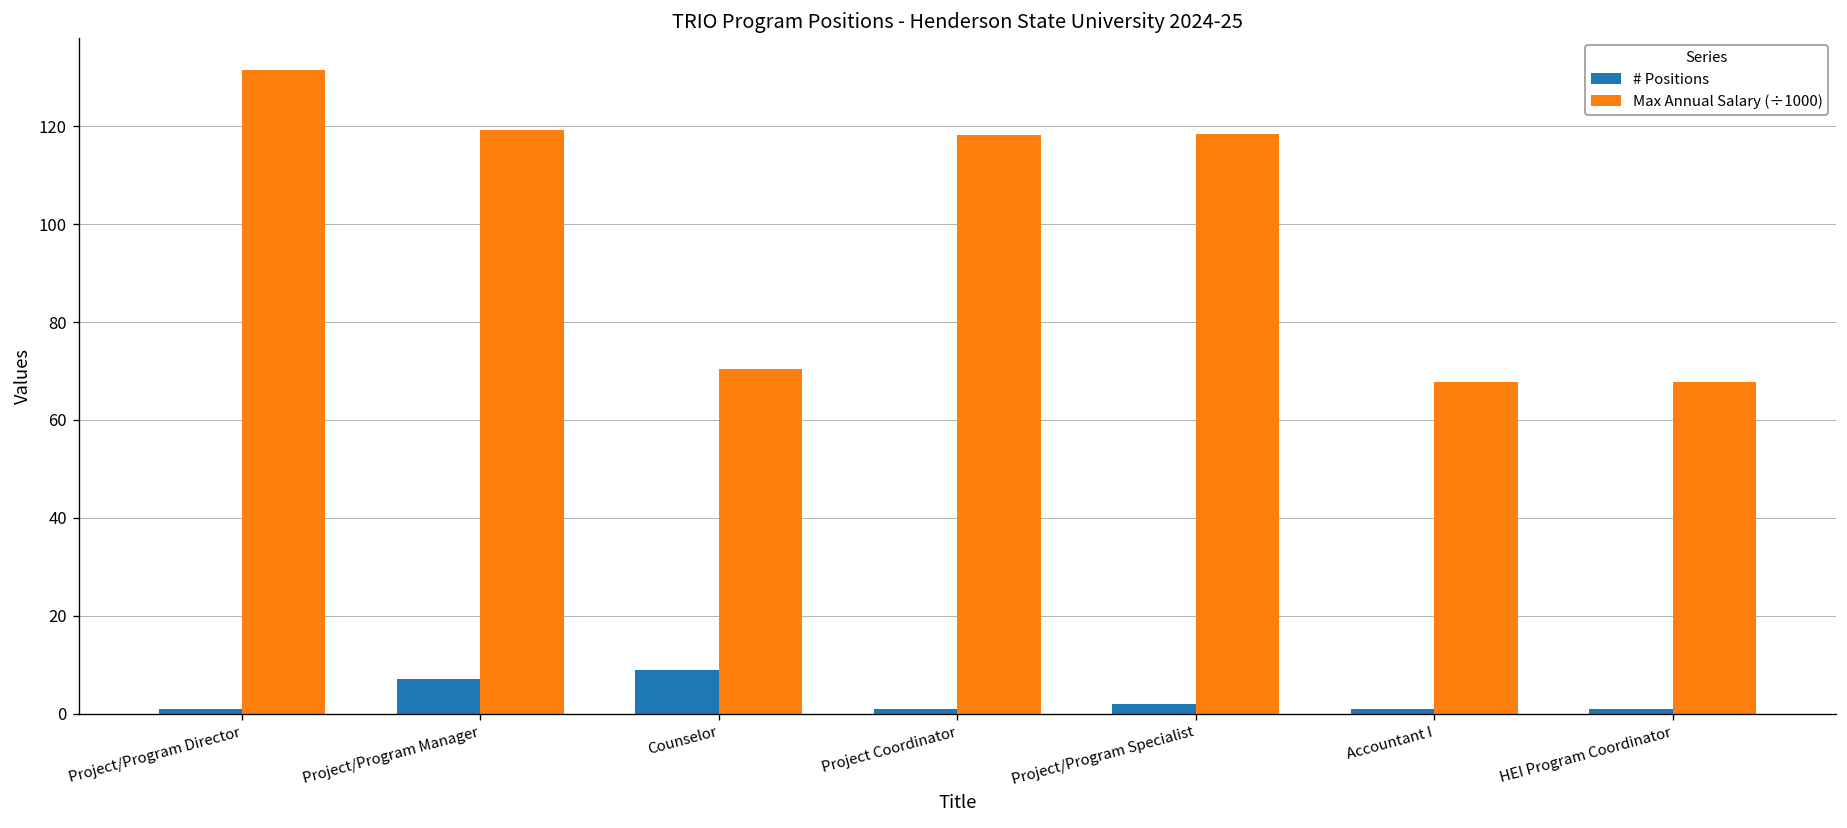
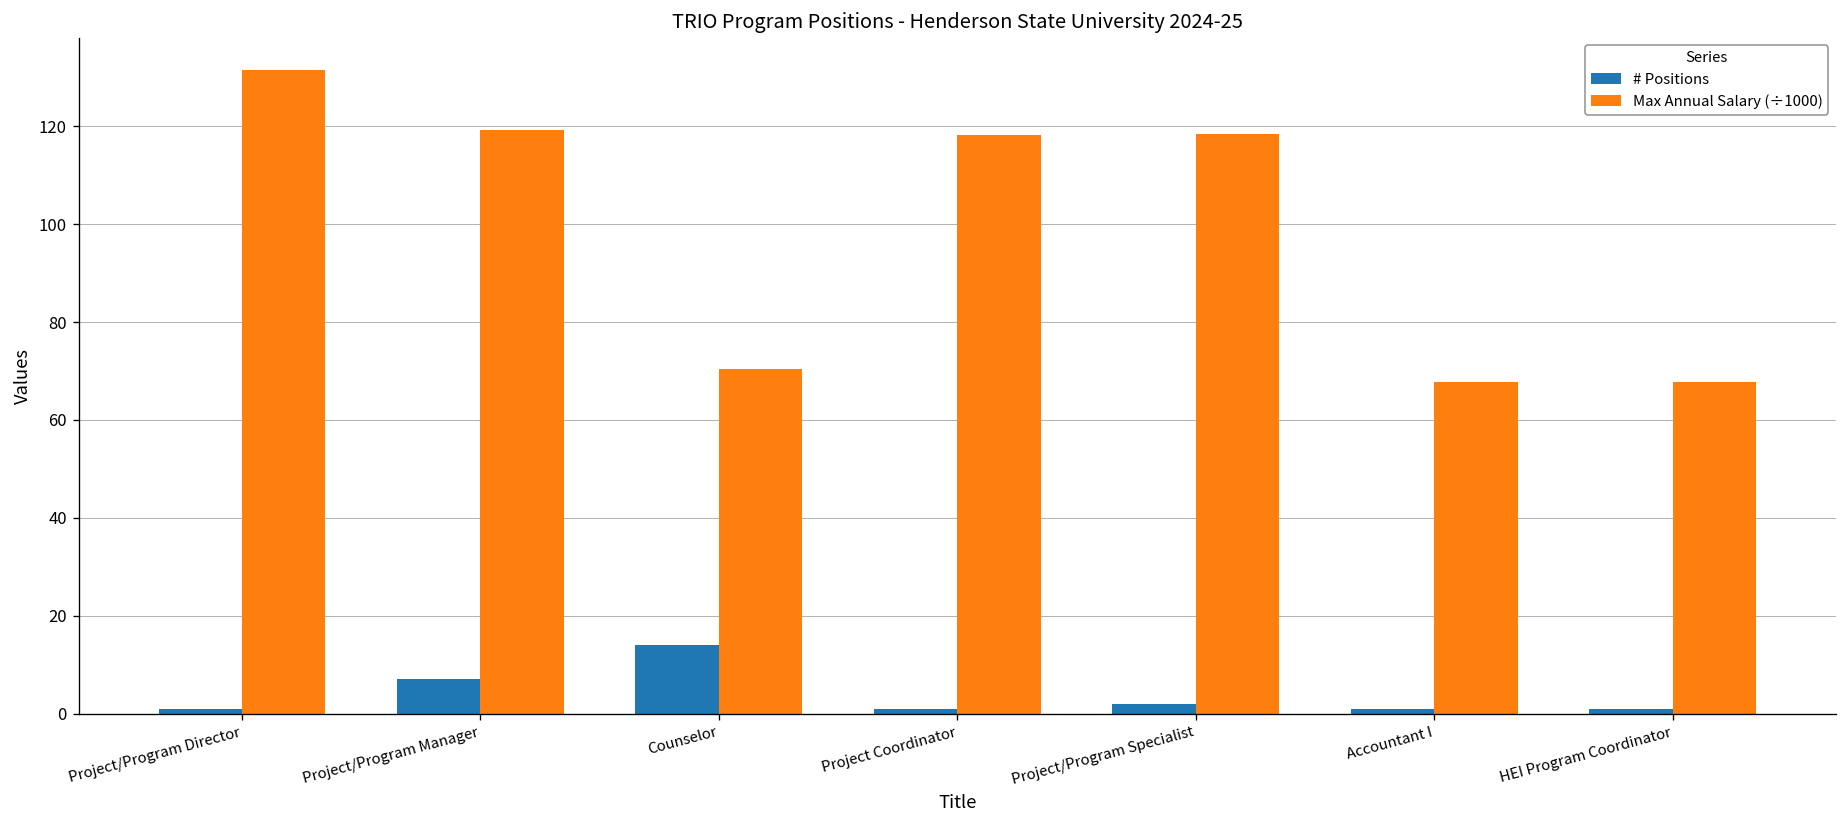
  {
    "# Positions": {
      "Project/Program Director": 1,
      "Project/Program Manager": 7,
-     "Counselor": 9,
+     "Counselor": 14,
      "Project Coordinator": 1,
      "Project/Program Specialist": 2,
      "Accountant I": 1,
      "HEI Program Coordinator": 1
    },
    "Max Annual Salary (÷1000)": {
      "Project/Program Director": 132,
      "Project/Program Manager": 119,
      "Counselor": 70,
      "Project Coordinator": 118,
      "Project/Program Specialist": 118,
      "Accountant I": 68,
      "HEI Program Coordinator": 68
    }
  }
